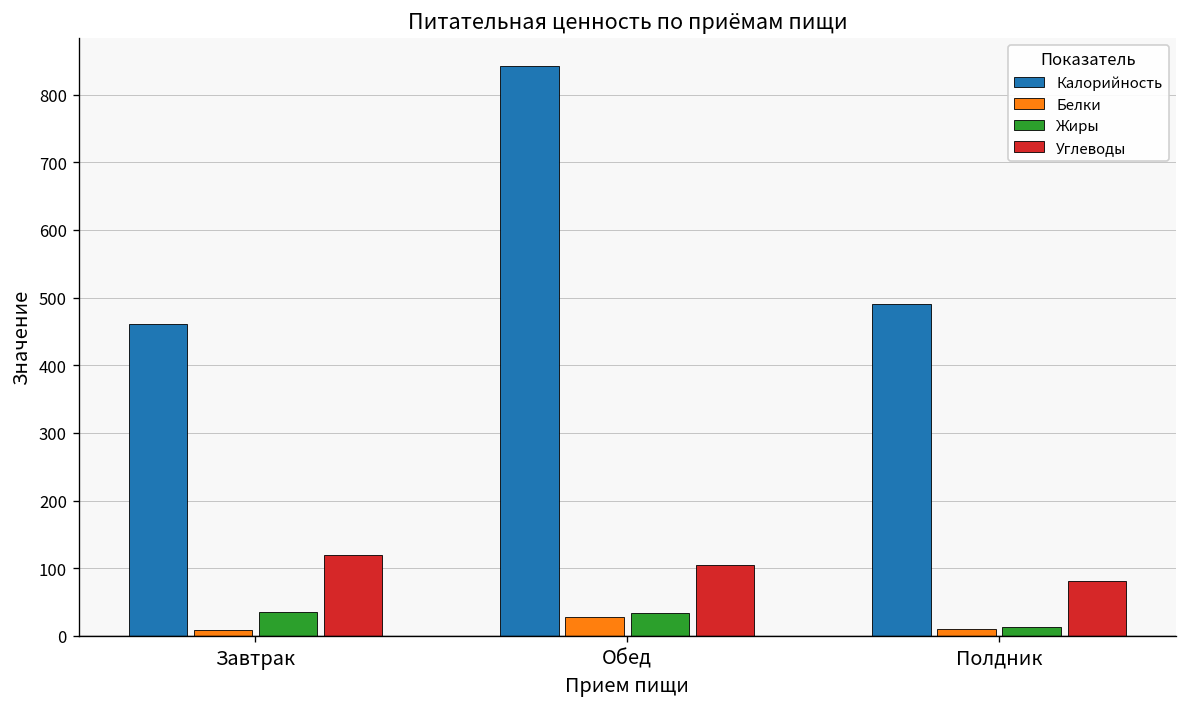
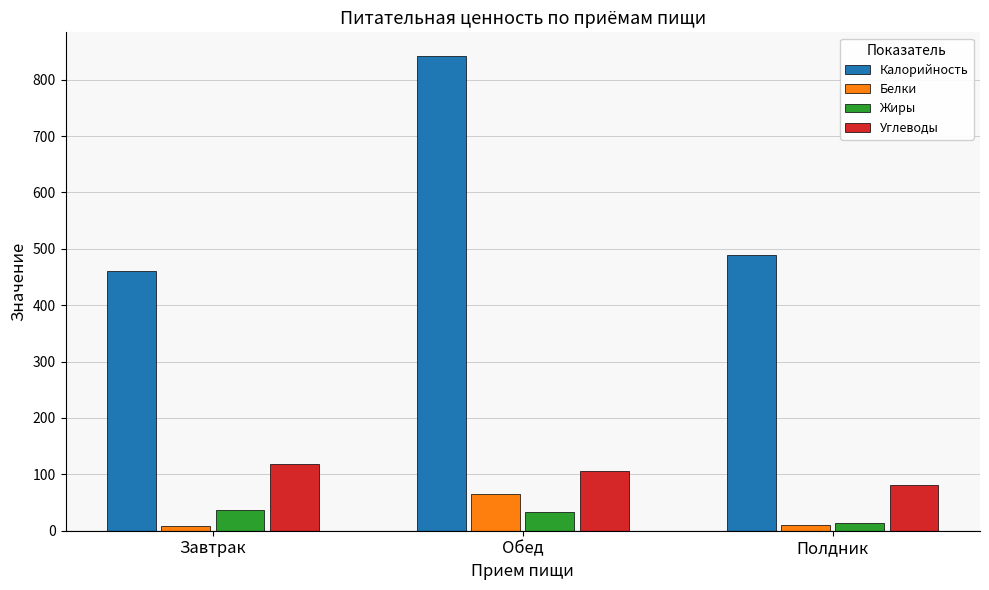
  {
    "Калорийность": {
      "Завтрак": 460,
      "Обед": 840,
      "Полдник": 490
    },
    "Белки": {
      "Завтрак": 10,
-     "Обед": 30,
+     "Обед": 70,
      "Полдник": 10
    },
    "Жиры": {
      "Завтрак": 40,
      "Обед": 30,
      "Полдник": 10
    },
    "Углеводы": {
      "Завтрак": 120,
      "Обед": 110,
      "Полдник": 80
    }
  }
